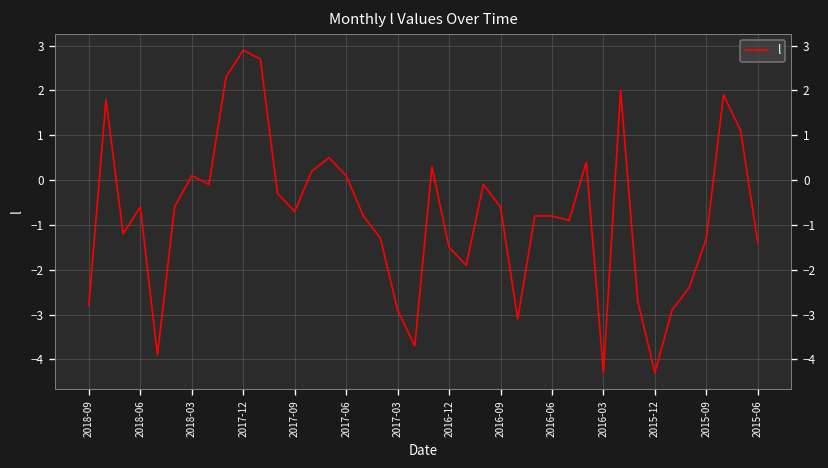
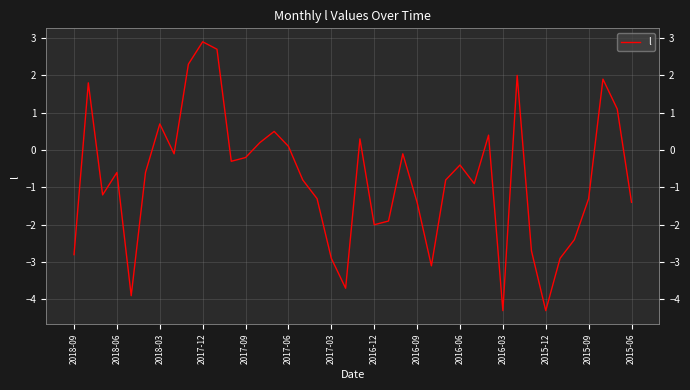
  {
    "2018-09": -2.8,
    "2018-06": -0.6,
-   "2018-03": 0.1,
+   "2018-03": 0.7,
    "2017-12": 2.9,
-   "2017-09": -0.7,
+   "2017-09": -0.2,
    "2017-06": 0.1,
    "2017-03": -2.9,
-   "2016-12": -1.5,
-   "2016-09": -0.6,
-   "2016-06": -0.8,
+   "2016-12": -2.0,
+   "2016-09": -1.4,
+   "2016-06": -0.4,
    "2016-03": -4.3,
    "2015-12": -4.3,
    "2015-09": -1.3,
    "2015-06": -1.4
  }
